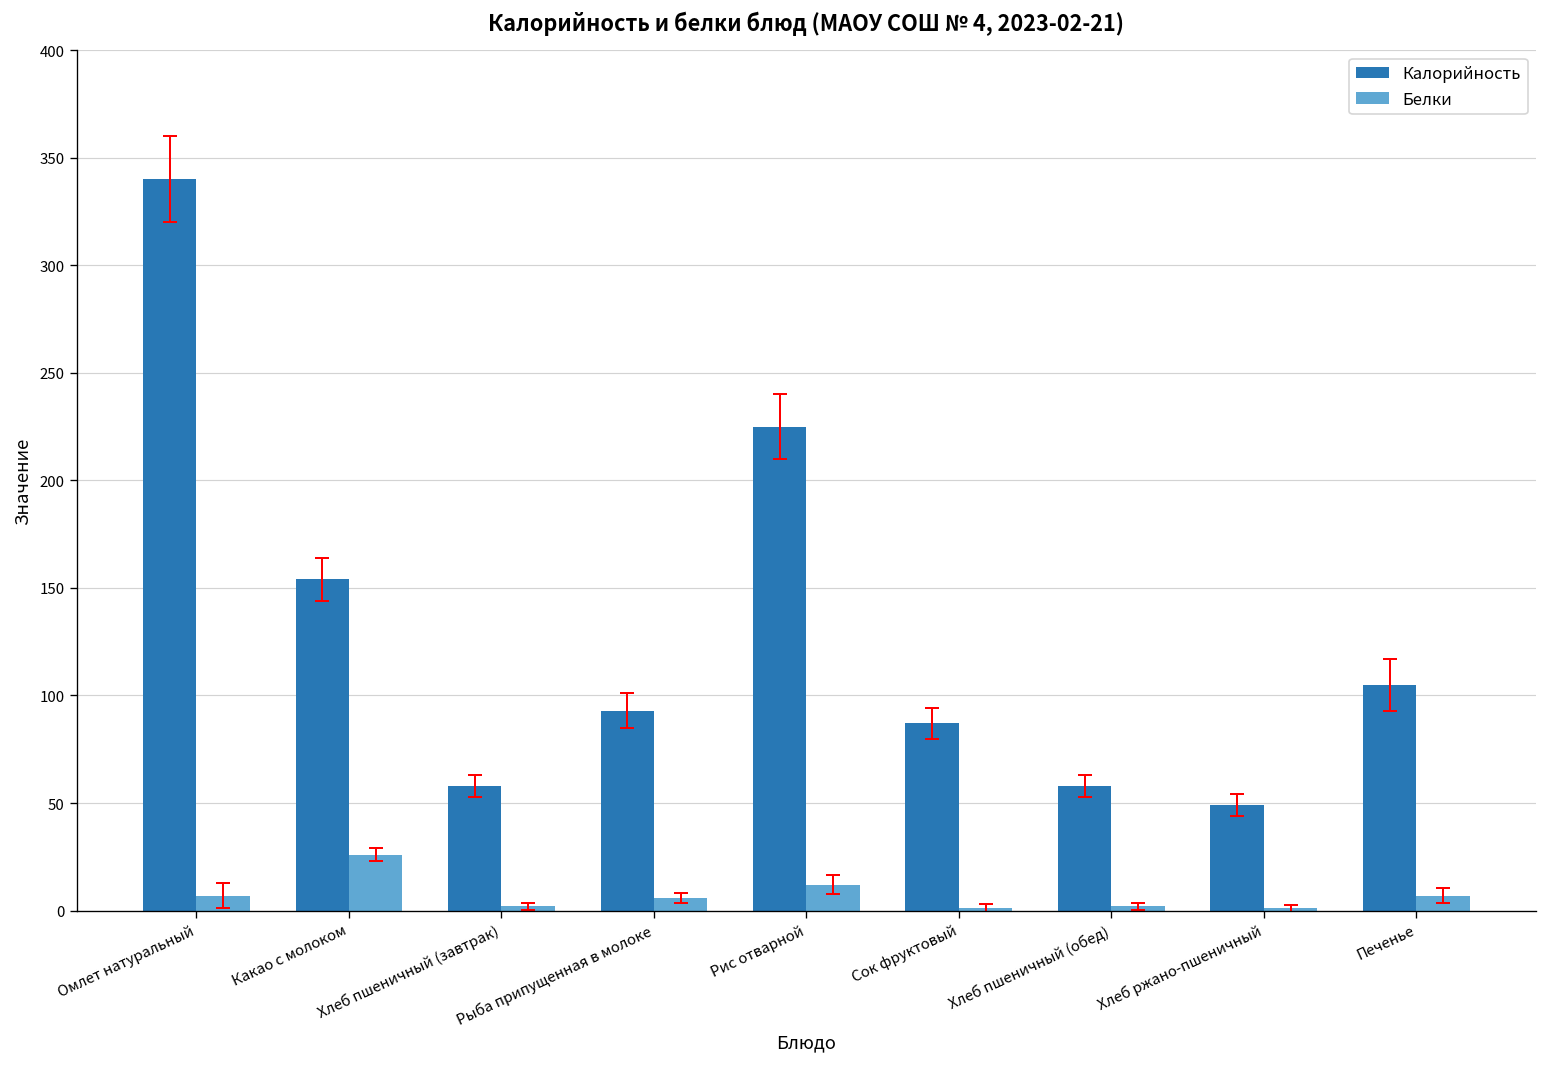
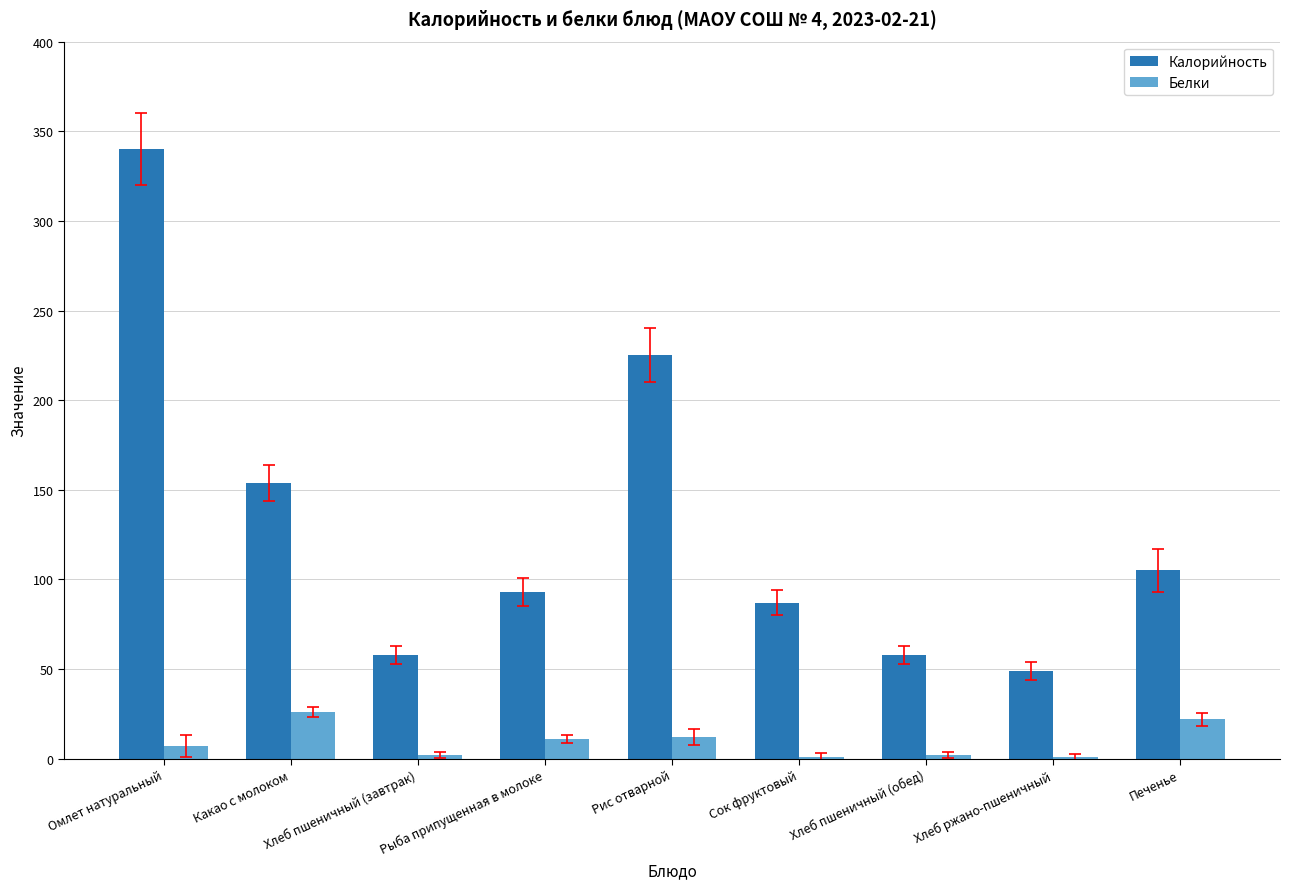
  {
    "Белки": {
      "Омлет натуральный": 7,
      "Какао с молоком": 26,
      "Хлеб пшеничный (завтрак)": 2,
-     "Рыба припущенная в молоке": 6,
+     "Рыба припущенная в молоке": 11,
      "Рис отварной": 12,
      "Хлеб пшеничный (обед)": 2,
-     "Печенье": 7
+     "Печенье": 22
    }
  }
